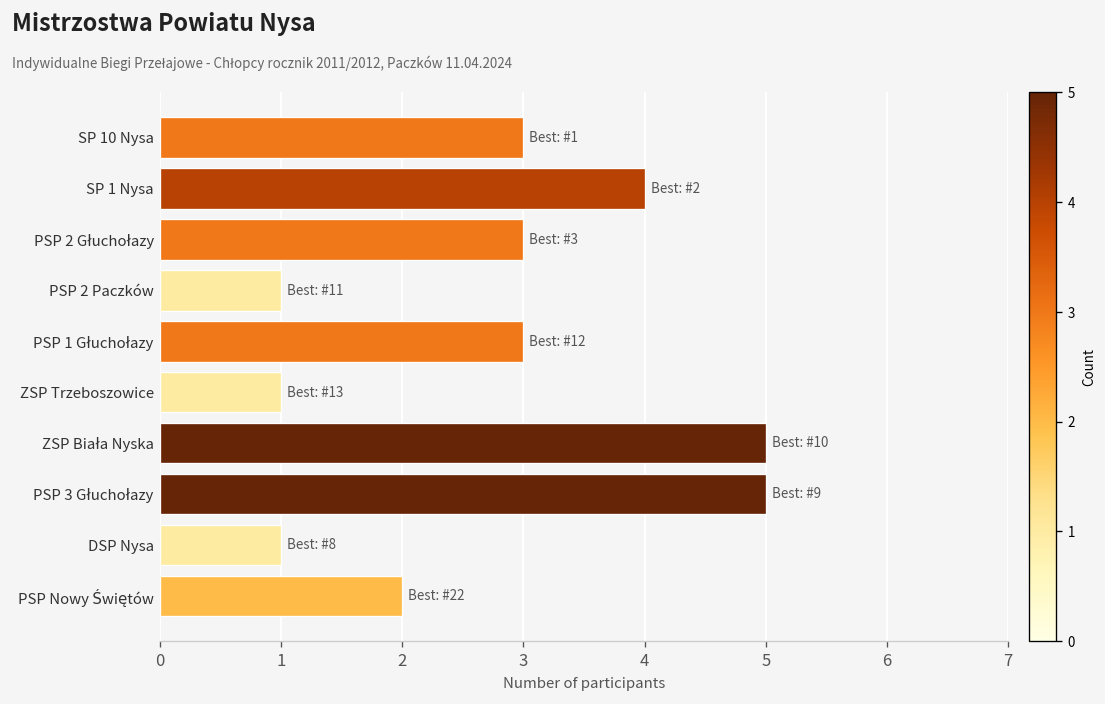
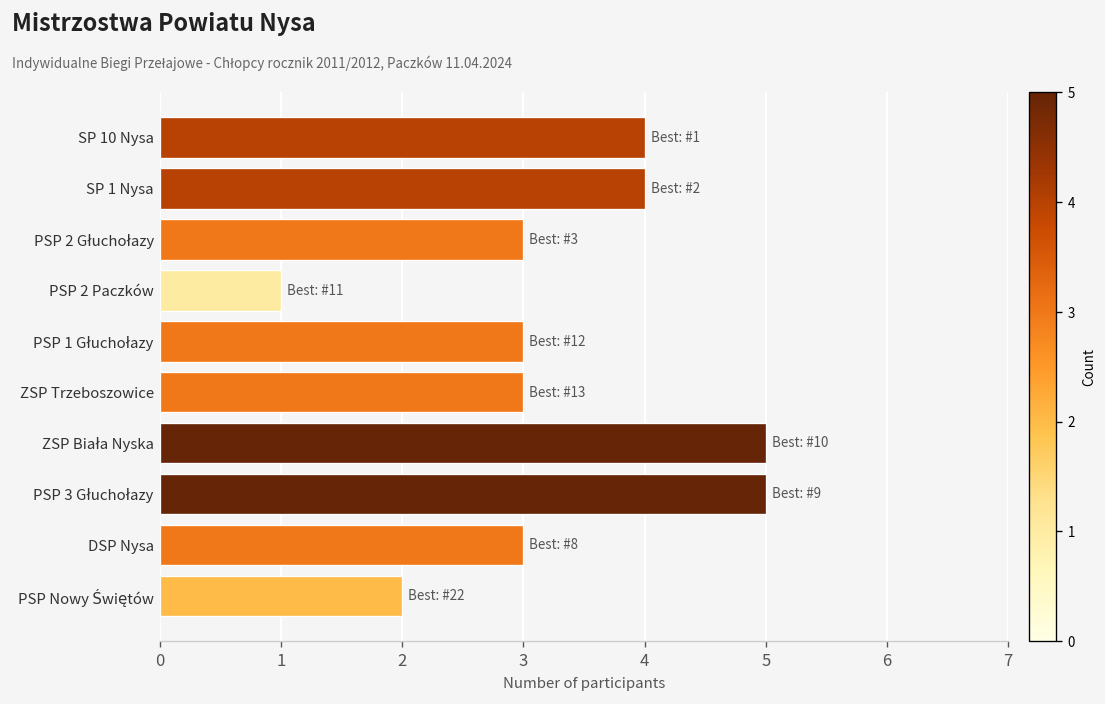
  {
-   "SP 10 Nysa": 3,
-   "ZSP Trzeboszowice": 1,
-   "DSP Nysa": 1
+   "SP 10 Nysa": 4,
+   "ZSP Trzeboszowice": 3,
+   "DSP Nysa": 3
  }
